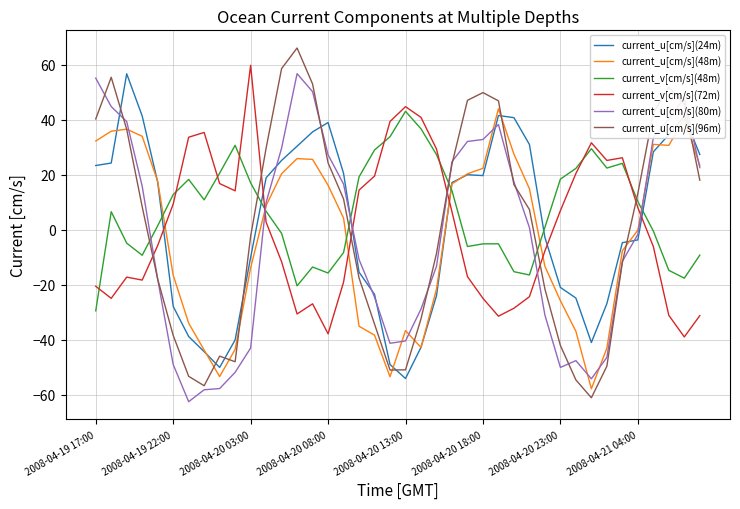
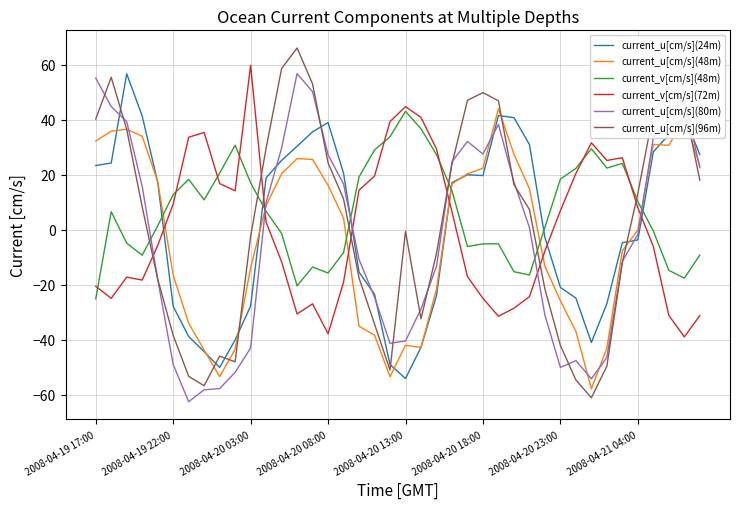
  {
    "current_u[cm/s](24m)": {
      "2008-04-19 17:00": 23,
      "2008-04-19 22:00": -28,
-     "2008-04-20 03:00": -10,
+     "2008-04-20 03:00": -28,
      "2008-04-20 08:00": 39,
      "2008-04-20 13:00": -54,
      "2008-04-20 18:00": 20,
      "2008-04-20 23:00": -21,
      "2008-04-21 04:00": -4
    },
    "current_u[cm/s](48m)": {
      "2008-04-19 17:00": 32,
      "2008-04-19 22:00": -16,
      "2008-04-20 03:00": -14,
      "2008-04-20 08:00": 16,
-     "2008-04-20 13:00": -37,
+     "2008-04-20 13:00": -42,
      "2008-04-20 18:00": 22,
      "2008-04-20 23:00": -26,
      "2008-04-21 04:00": 0
    },
    "current_v[cm/s](48m)": {
-     "2008-04-19 17:00": -29,
+     "2008-04-19 17:00": -25,
      "2008-04-19 22:00": 13,
      "2008-04-20 03:00": 17,
      "2008-04-20 08:00": -16,
      "2008-04-20 13:00": 43,
      "2008-04-20 18:00": -5,
      "2008-04-20 23:00": 18,
      "2008-04-21 04:00": 10
    },
    "current_v[cm/s](72m)": {
      "2008-04-19 17:00": -21,
      "2008-04-19 22:00": 9,
      "2008-04-20 03:00": 60,
      "2008-04-20 08:00": -38,
      "2008-04-20 13:00": 45,
      "2008-04-20 18:00": -25,
      "2008-04-20 23:00": 7,
      "2008-04-21 04:00": 8
    },
    "current_u[cm/s](80m)": {
      "2008-04-19 17:00": 55,
      "2008-04-19 22:00": -49,
      "2008-04-20 03:00": -43,
      "2008-04-20 08:00": 27,
      "2008-04-20 13:00": -40,
-     "2008-04-20 18:00": 33,
+     "2008-04-20 18:00": 28,
      "2008-04-20 23:00": -50,
      "2008-04-21 04:00": -2
    },
    "current_u[cm/s](96m)": {
      "2008-04-19 17:00": 40,
      "2008-04-19 22:00": -38,
      "2008-04-20 03:00": -2,
      "2008-04-20 08:00": 24,
-     "2008-04-20 13:00": -51,
+     "2008-04-20 13:00": -1,
      "2008-04-20 18:00": 50,
      "2008-04-20 23:00": -42,
      "2008-04-21 04:00": 13
    }
  }
